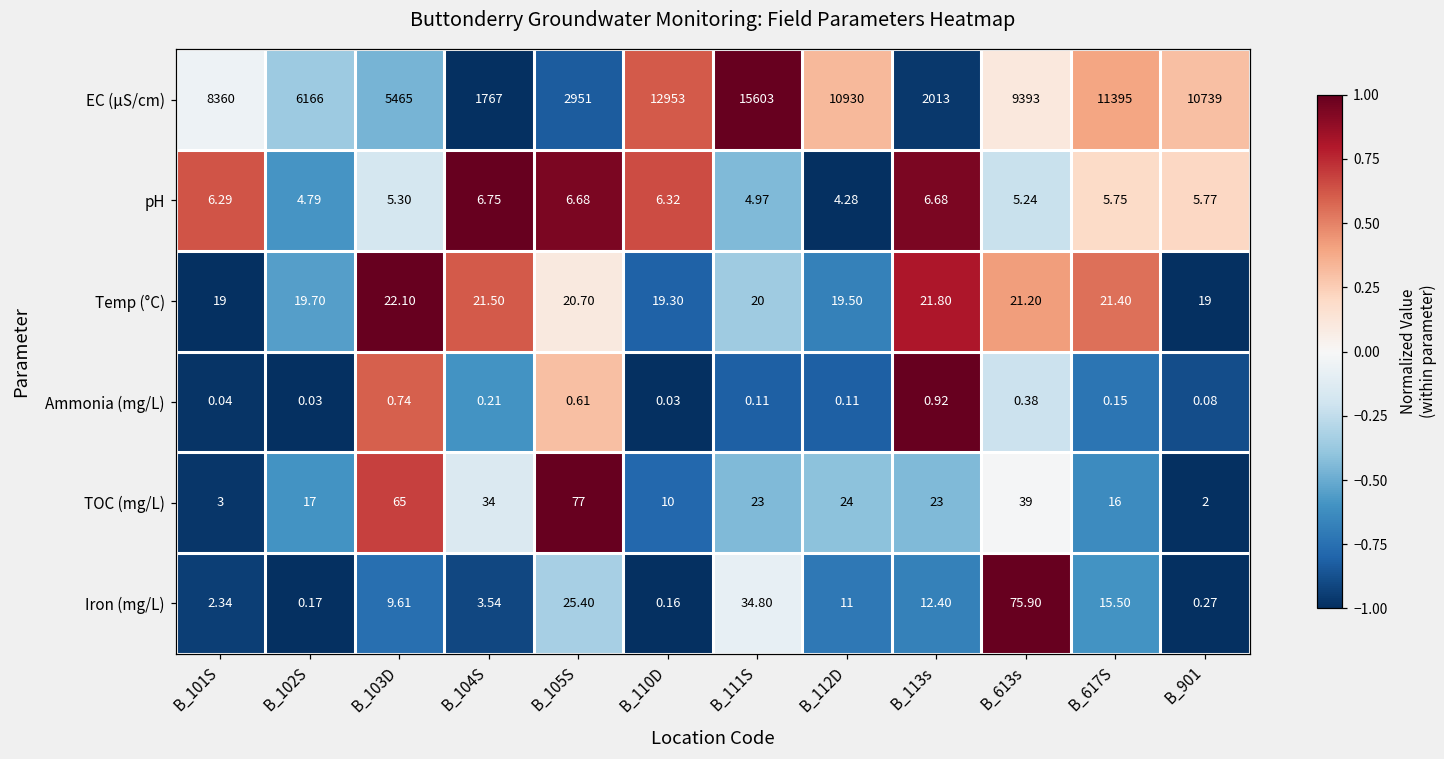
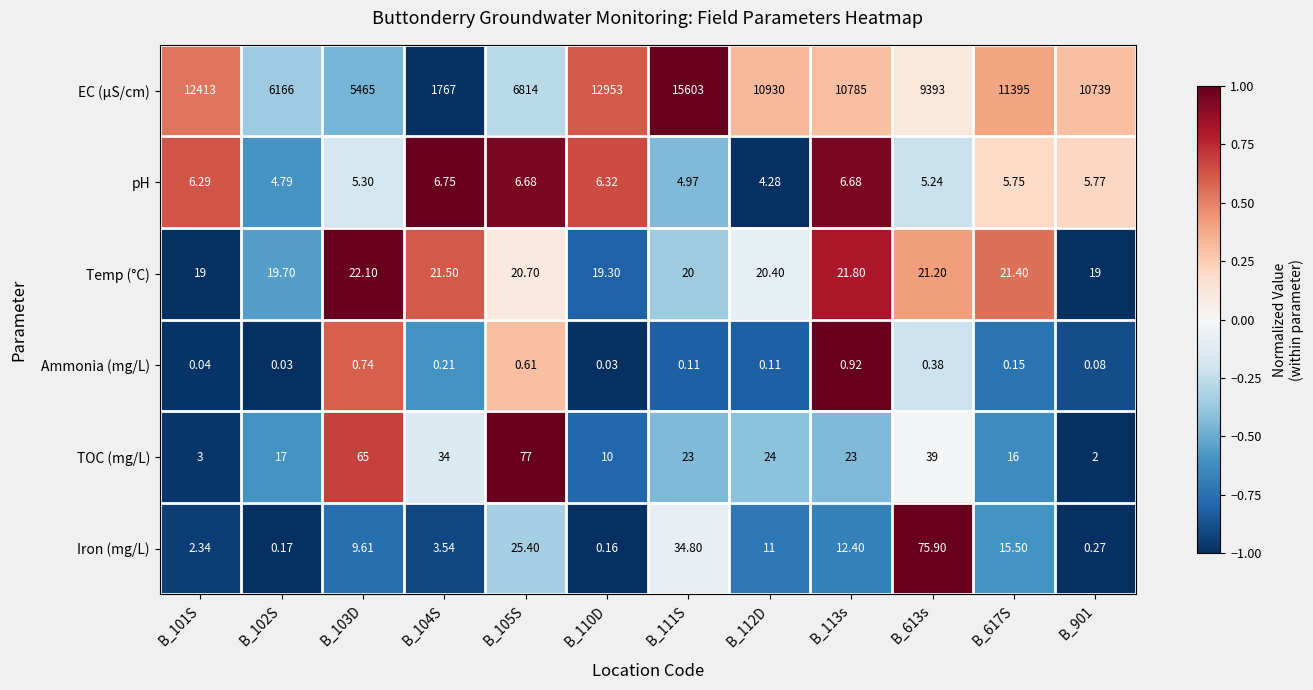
  {
    "EC (µS/cm)": {
-     "B_101S": 8360,
+     "B_101S": 12413,
      "B_102S": 6166,
      "B_103D": 5465,
      "B_104S": 1767,
-     "B_105S": 2951,
+     "B_105S": 6814,
      "B_110D": 12953,
      "B_111S": 15603,
      "B_112D": 10930,
-     "B_113s": 2013,
+     "B_113s": 10785,
      "B_613s": 9393,
      "B_617S": 11395,
      "B_901": 10739
    },
    "pH": {
      "B_101S": 6.29,
      "B_102S": 4.79,
      "B_103D": 5.30,
      "B_104S": 6.75,
      "B_105S": 6.68,
      "B_110D": 6.32,
      "B_111S": 4.97,
      "B_112D": 4.28,
      "B_113s": 6.68,
      "B_613s": 5.24,
      "B_617S": 5.75,
      "B_901": 5.77
    },
    "Temp (°C)": {
      "B_101S": 19,
      "B_102S": 19.70,
      "B_103D": 22.10,
      "B_104S": 21.50,
      "B_105S": 20.70,
      "B_110D": 19.30,
      "B_111S": 20,
-     "B_112D": 19.50,
+     "B_112D": 20.40,
      "B_113s": 21.80,
      "B_613s": 21.20,
      "B_617S": 21.40,
      "B_901": 19
    },
    "Ammonia (mg/L)": {
      "B_101S": 0.04,
      "B_102S": 0.03,
      "B_103D": 0.74,
      "B_104S": 0.21,
      "B_105S": 0.61,
      "B_110D": 0.03,
      "B_111S": 0.11,
      "B_112D": 0.11,
      "B_113s": 0.92,
      "B_613s": 0.38,
      "B_617S": 0.15,
      "B_901": 0.08
    },
    "TOC (mg/L)": {
      "B_101S": 3,
      "B_102S": 17,
      "B_103D": 65,
      "B_104S": 34,
      "B_105S": 77,
      "B_110D": 10,
      "B_111S": 23,
      "B_112D": 24,
      "B_113s": 23,
      "B_613s": 39,
      "B_617S": 16,
      "B_901": 2
    },
    "Iron (mg/L)": {
      "B_101S": 2.34,
      "B_102S": 0.17,
      "B_103D": 9.61,
      "B_104S": 3.54,
      "B_105S": 25.40,
      "B_110D": 0.16,
      "B_111S": 34.80,
      "B_112D": 11,
      "B_113s": 12.40,
      "B_613s": 75.90,
      "B_617S": 15.50,
      "B_901": 0.27
    }
  }
